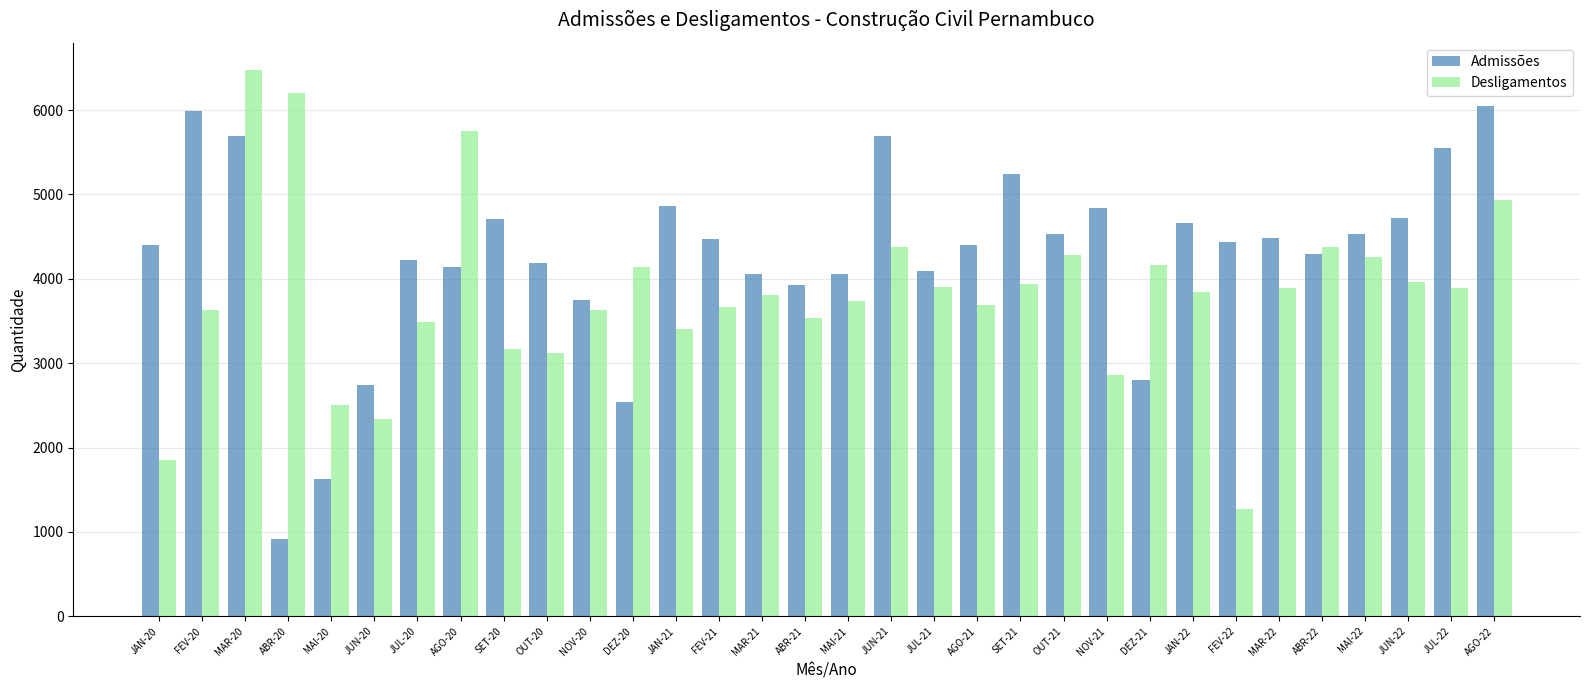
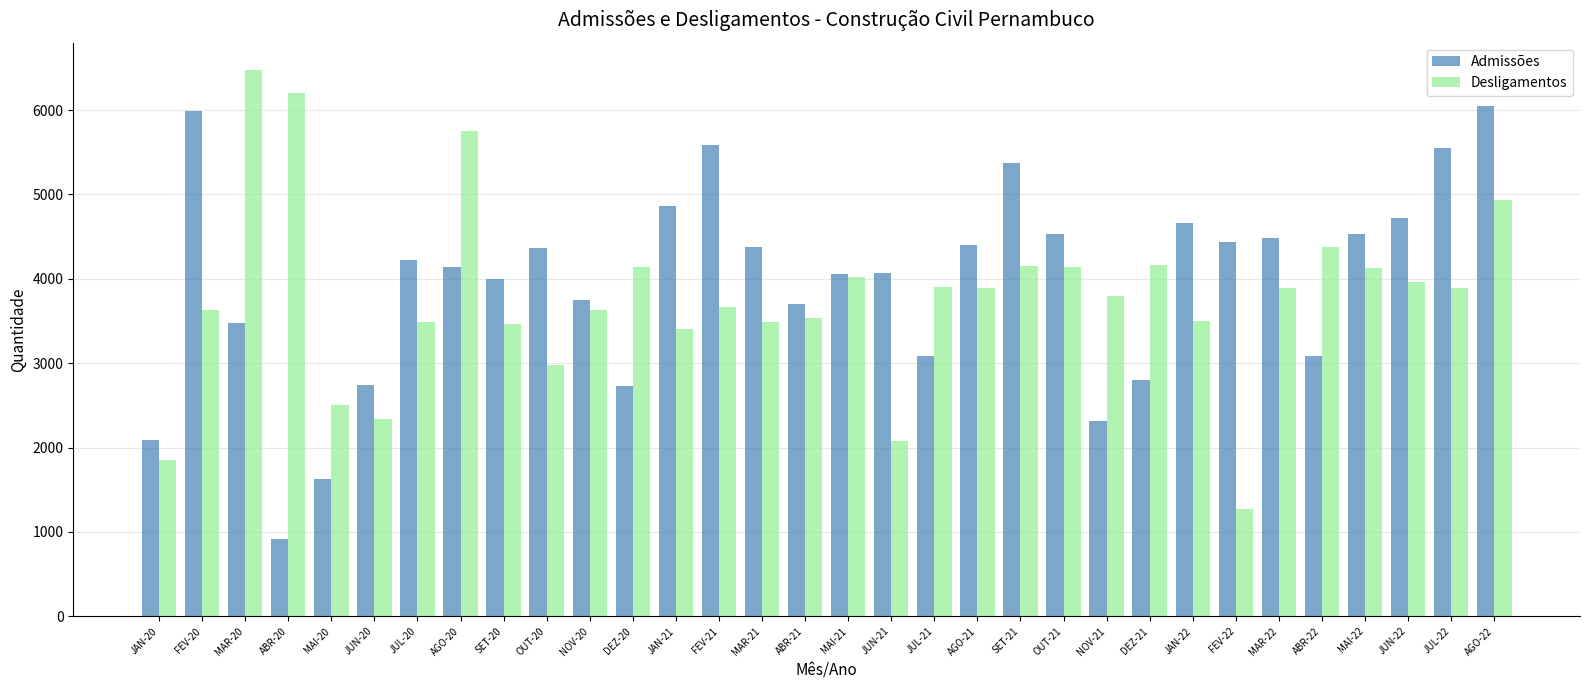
  {
    "Admissões": {
-     "JAN-20": 4400,
+     "JAN-20": 2100,
      "FEV-20": 6000,
-     "MAR-20": 5700,
+     "MAR-20": 3500,
      "ABR-20": 900,
      "MAI-20": 1600,
      "JUN-20": 2700,
      "JUL-20": 4200,
      "AGO-20": 4100,
-     "SET-20": 4700,
-     "OUT-20": 4200,
+     "SET-20": 4000,
+     "OUT-20": 4400,
      "NOV-20": 3800,
-     "DEZ-20": 2500,
+     "DEZ-20": 2700,
      "JAN-21": 4900,
-     "FEV-21": 4500,
-     "MAR-21": 4100,
-     "ABR-21": 3900,
+     "FEV-21": 5600,
+     "MAR-21": 4400,
+     "ABR-21": 3700,
      "MAI-21": 4100,
-     "JUN-21": 5700,
-     "JUL-21": 4100,
+     "JUN-21": 4100,
+     "JUL-21": 3100,
      "AGO-21": 4400,
-     "SET-21": 5200,
+     "SET-21": 5400,
      "OUT-21": 4500,
-     "NOV-21": 4800,
+     "NOV-21": 2300,
      "DEZ-21": 2800,
      "JAN-22": 4700,
      "FEV-22": 4400,
      "MAR-22": 4500,
-     "ABR-22": 4300,
+     "ABR-22": 3100,
      "MAI-22": 4500,
      "JUN-22": 4700,
      "JUL-22": 5600,
      "AGO-22": 6000
    },
    "Desligamentos": {
      "JAN-20": 1900,
      "FEV-20": 3600,
      "MAR-20": 6500,
      "ABR-20": 6200,
      "MAI-20": 2500,
      "JUN-20": 2300,
      "JUL-20": 3500,
      "AGO-20": 5700,
-     "SET-20": 3200,
-     "OUT-20": 3100,
+     "SET-20": 3500,
+     "OUT-20": 3000,
      "NOV-20": 3600,
      "DEZ-20": 4100,
      "JAN-21": 3400,
      "FEV-21": 3700,
-     "MAR-21": 3800,
+     "MAR-21": 3500,
      "ABR-21": 3500,
-     "MAI-21": 3700,
-     "JUN-21": 4400,
+     "MAI-21": 4000,
+     "JUN-21": 2100,
      "JUL-21": 3900,
-     "AGO-21": 3700,
-     "SET-21": 3900,
-     "OUT-21": 4300,
-     "NOV-21": 2900,
+     "AGO-21": 3900,
+     "SET-21": 4100,
+     "OUT-21": 4100,
+     "NOV-21": 3800,
      "DEZ-21": 4200,
-     "JAN-22": 3800,
+     "JAN-22": 3500,
      "FEV-22": 1300,
      "MAR-22": 3900,
      "ABR-22": 4400,
-     "MAI-22": 4300,
+     "MAI-22": 4100,
      "JUN-22": 4000,
      "JUL-22": 3900,
      "AGO-22": 4900
    }
  }
